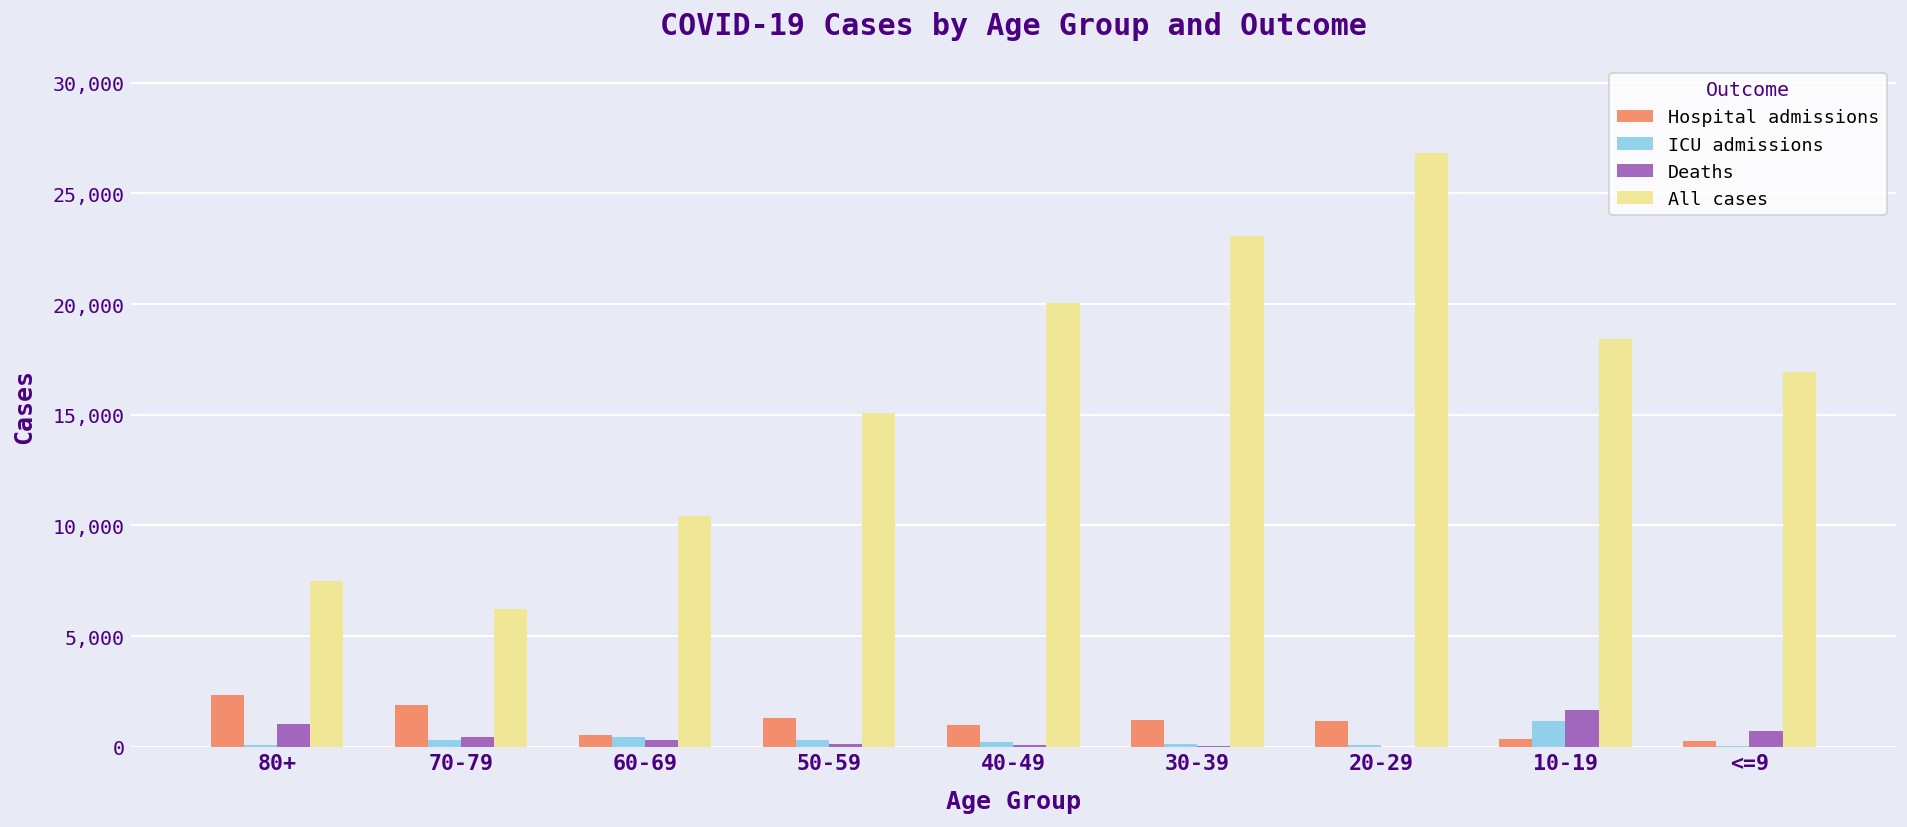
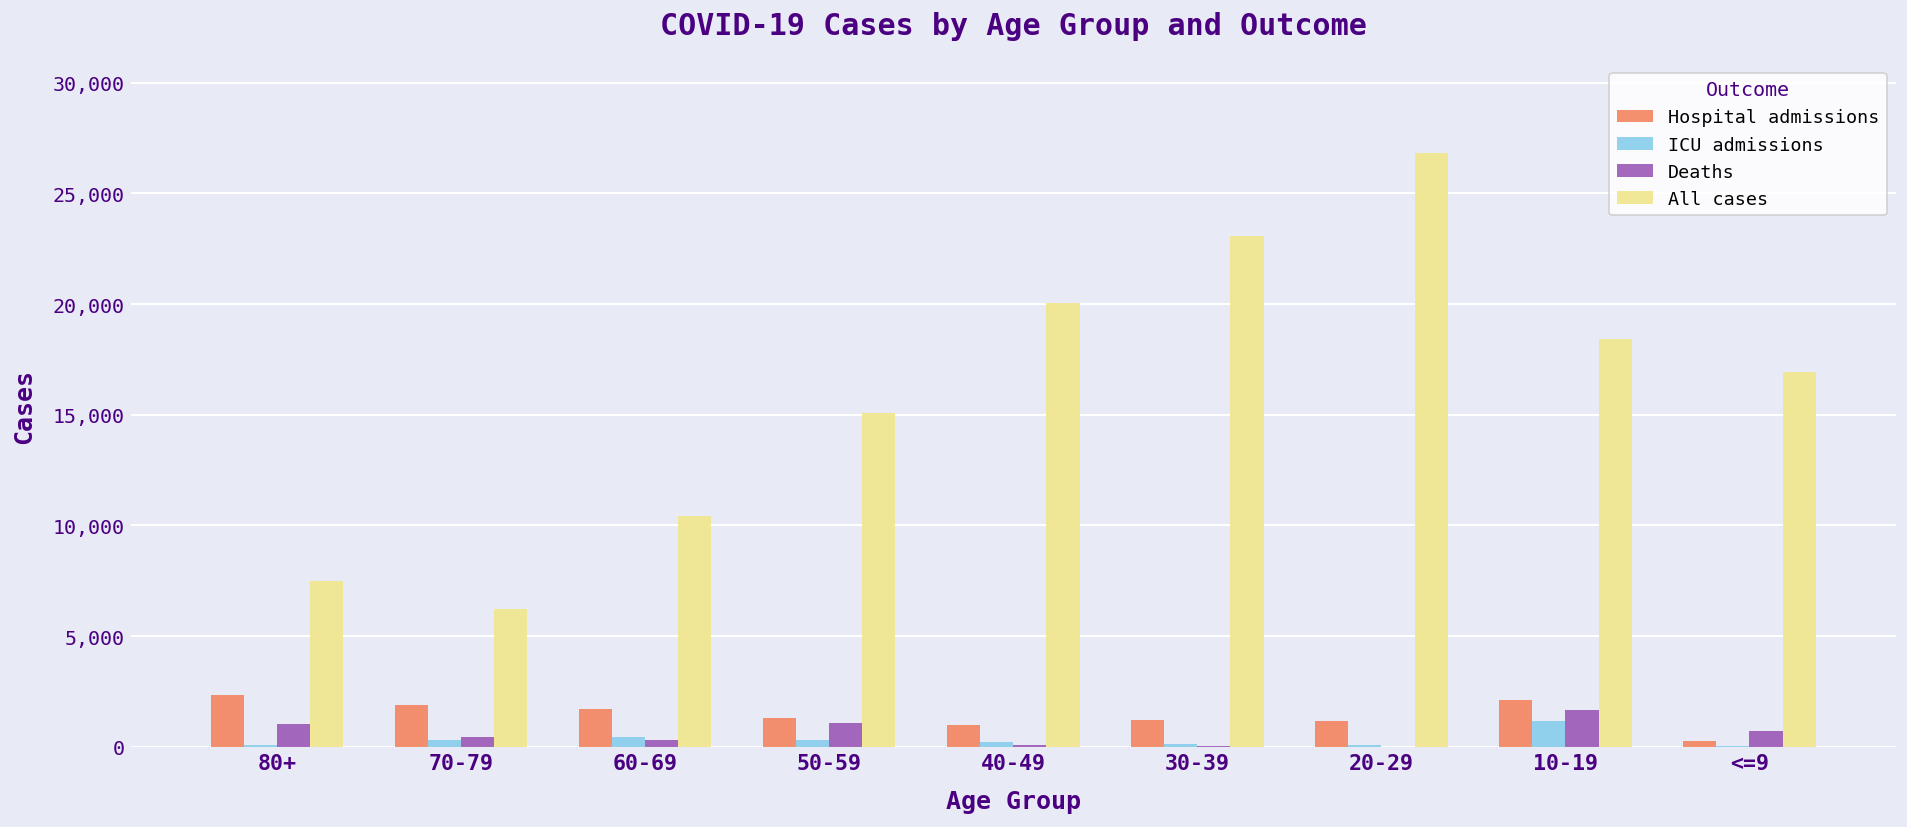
  {
    "Hospital admissions": {
      "80+": "2,300",
      "70-79": "1,900",
-     "60-69": "500",
+     "60-69": "1,700",
      "50-59": "1,300",
      "40-49": "1,000",
      "30-39": "1,200",
      "20-29": "1,200",
-     "10-19": "400",
+     "10-19": "2,100",
      "<=9": "300"
    },
    "ICU admissions": {
      "70-79": "300",
      "60-69": "400",
      "50-59": "300",
      "40-49": "200",
      "30-39": "100",
      "10-19": "1,200"
    },
    "Deaths": {
      "80+": "1,000",
      "70-79": "500",
      "60-69": "300",
-     "50-59": "100",
+     "50-59": "1,100",
      "10-19": "1,700",
      "<=9": "700"
    },
    "All cases": {
      "80+": "7,500",
      "70-79": "6,200",
      "60-69": "10,400",
      "50-59": "15,100",
      "40-49": "20,100",
      "30-39": "23,100",
      "20-29": "26,800",
      "10-19": "18,400",
      "<=9": "16,900"
    }
  }
